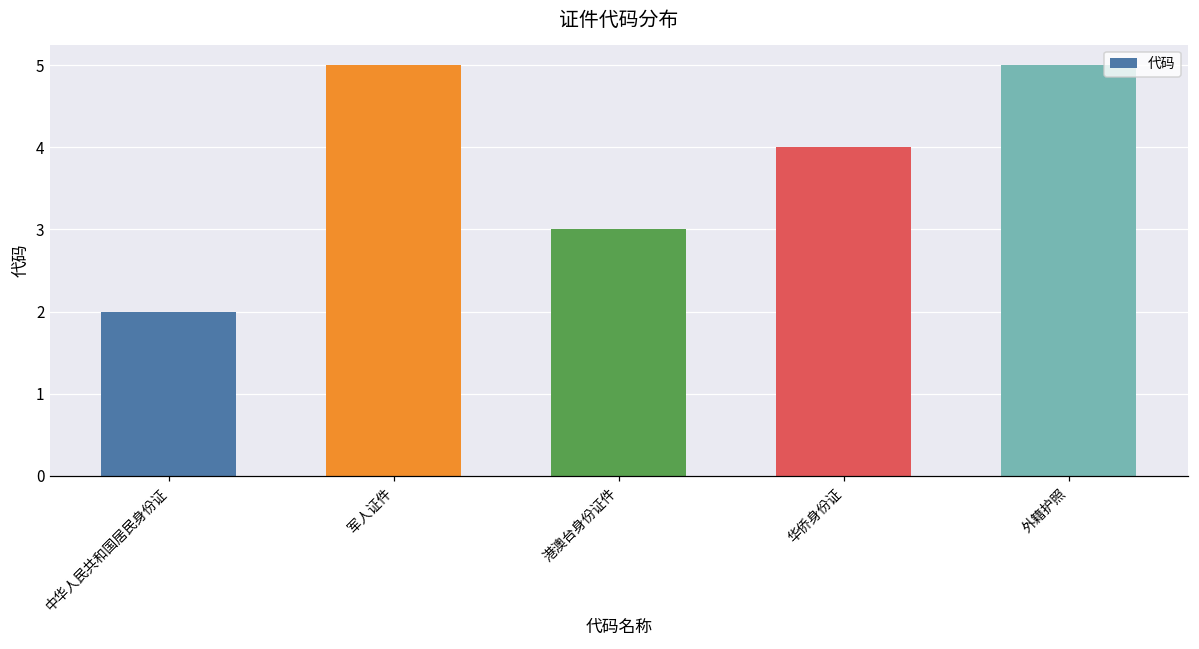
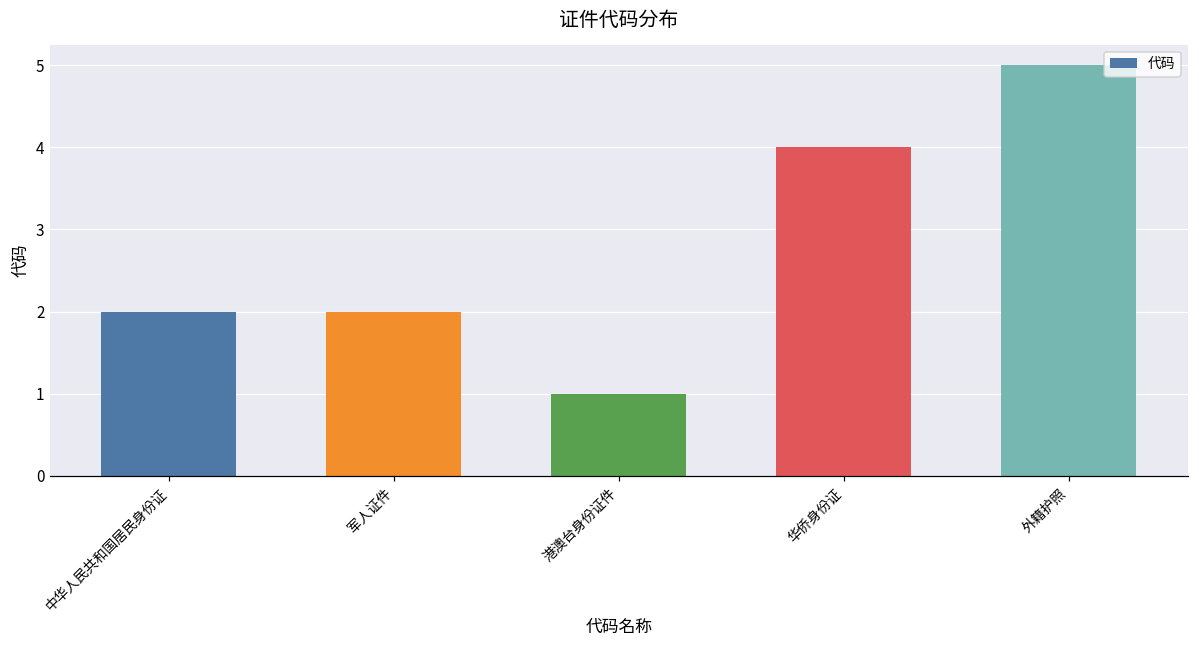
  {
    "中华人民共和国居民身份证": 2,
-   "军人证件": 5,
-   "港澳台身份证件": 3,
+   "军人证件": 2,
+   "港澳台身份证件": 1,
    "华侨身份证": 4,
    "外籍护照": 5
  }
